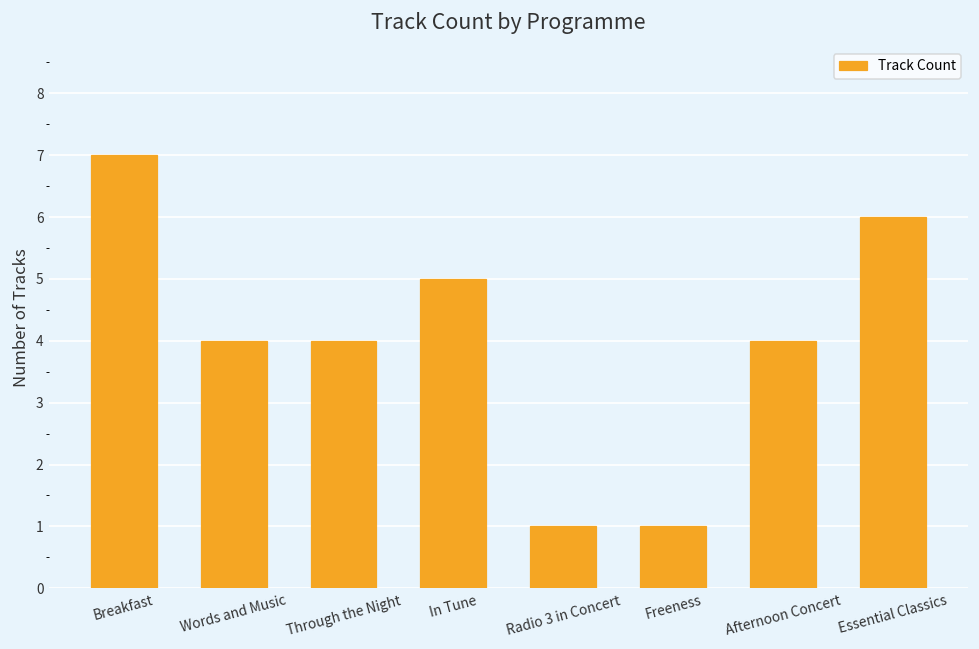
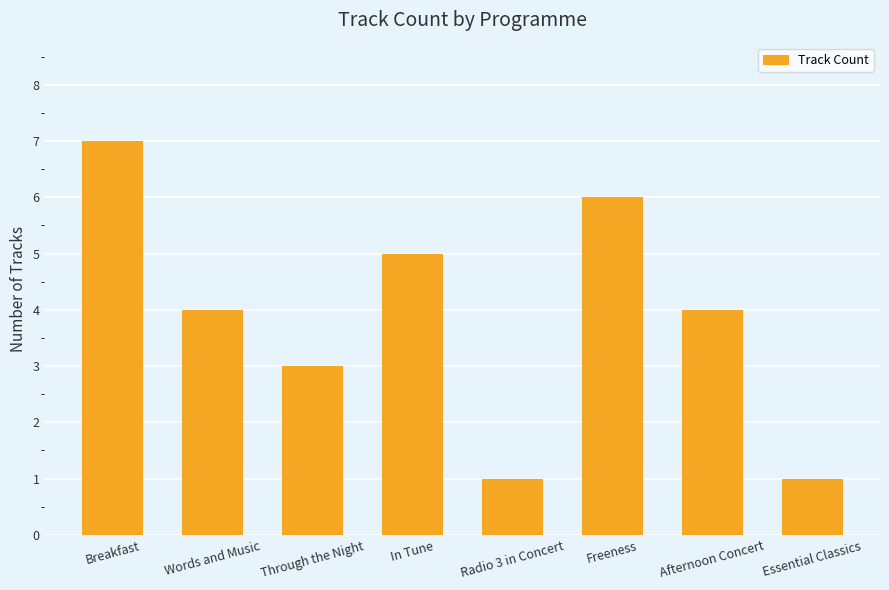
  {
    "Breakfast": 7,
    "Words and Music": 4,
-   "Through the Night": 4,
+   "Through the Night": 3,
    "In Tune": 5,
    "Radio 3 in Concert": 1,
-   "Freeness": 1,
+   "Freeness": 6,
    "Afternoon Concert": 4,
-   "Essential Classics": 6
+   "Essential Classics": 1
  }
